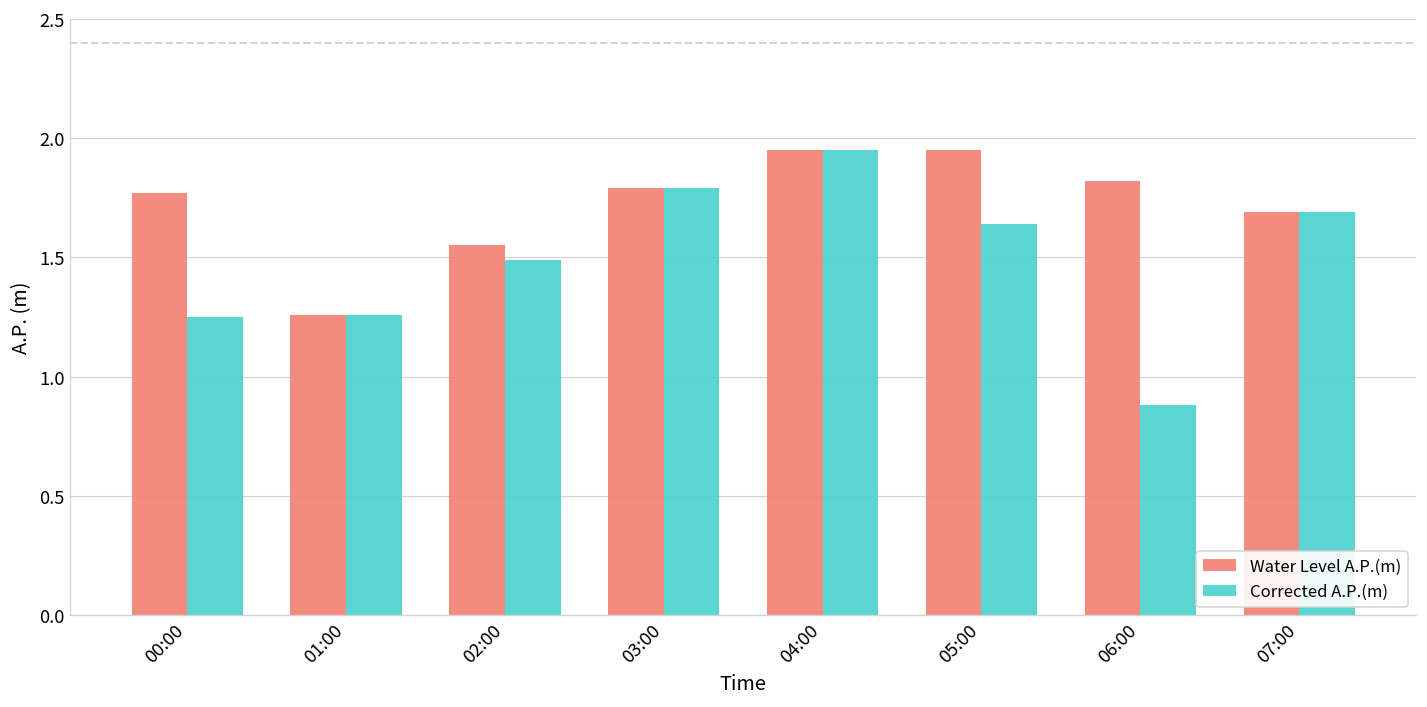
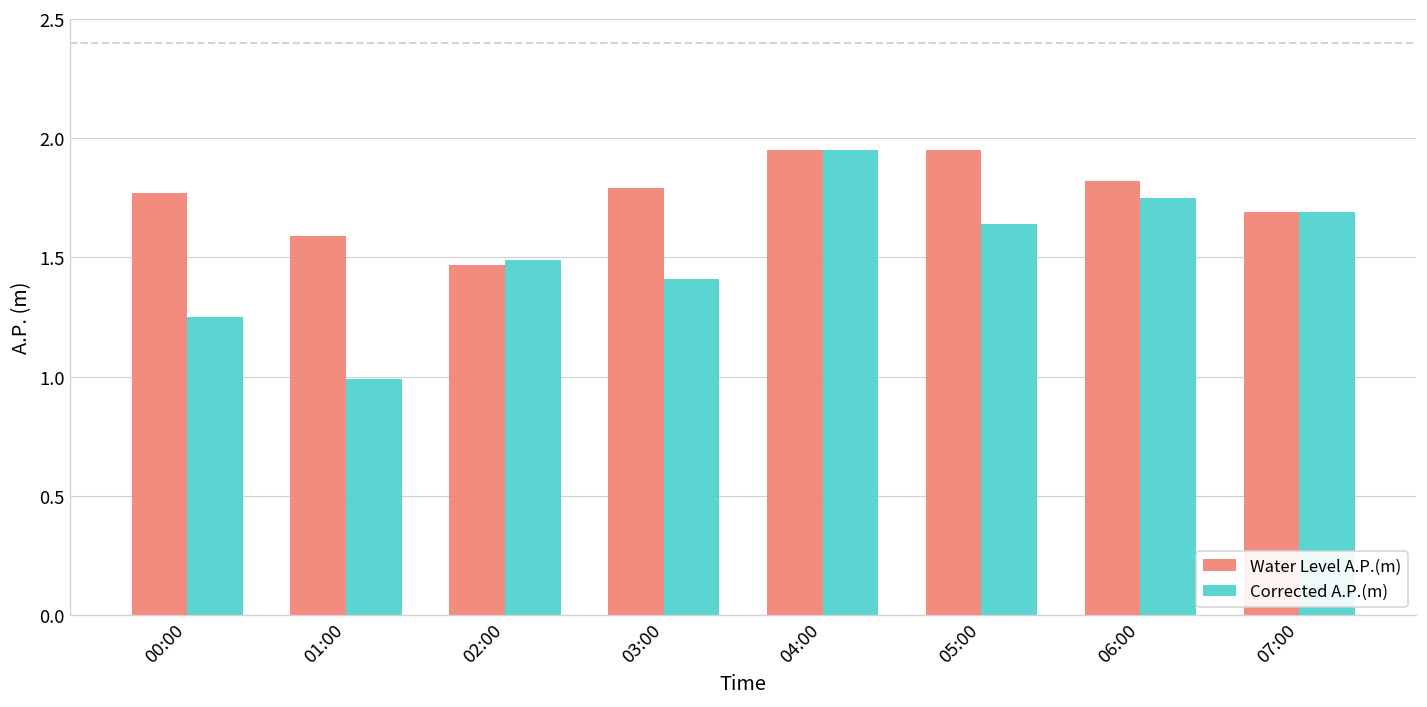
  {
    "Water Level A.P.(m)": {
      "00:00": 1.77,
-     "01:00": 1.26,
-     "02:00": 1.55,
+     "01:00": 1.59,
+     "02:00": 1.47,
      "03:00": 1.79,
      "04:00": 1.95,
      "05:00": 1.95,
      "06:00": 1.82,
      "07:00": 1.69
    },
    "Corrected A.P.(m)": {
      "00:00": 1.25,
-     "01:00": 1.26,
+     "01:00": 0.99,
      "02:00": 1.49,
-     "03:00": 1.79,
+     "03:00": 1.41,
      "04:00": 1.95,
      "05:00": 1.64,
-     "06:00": 0.88,
+     "06:00": 1.75,
      "07:00": 1.69
    }
  }
